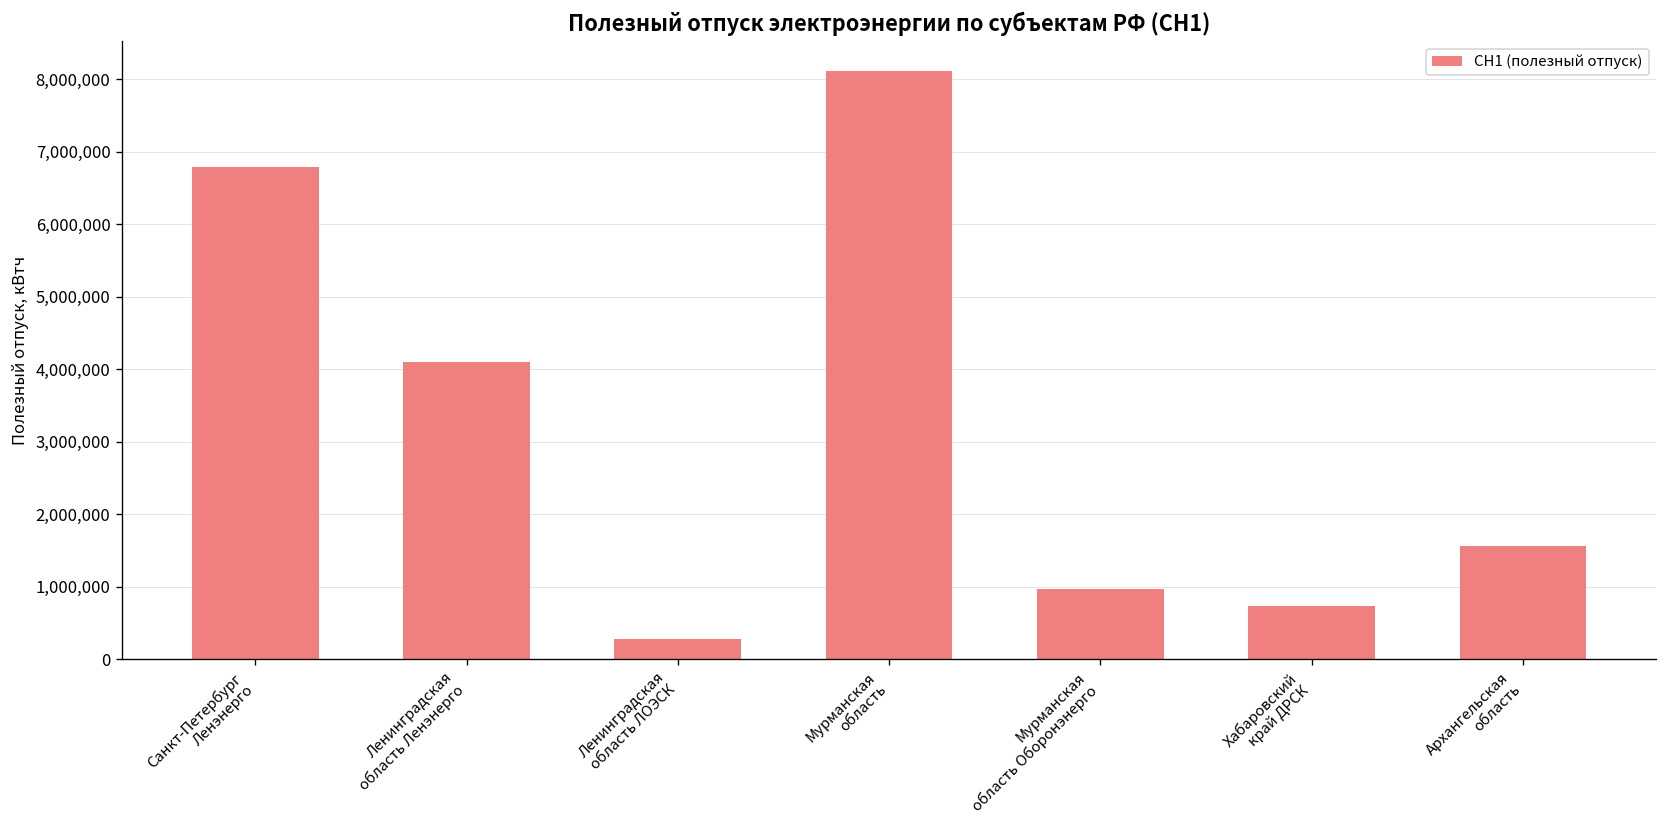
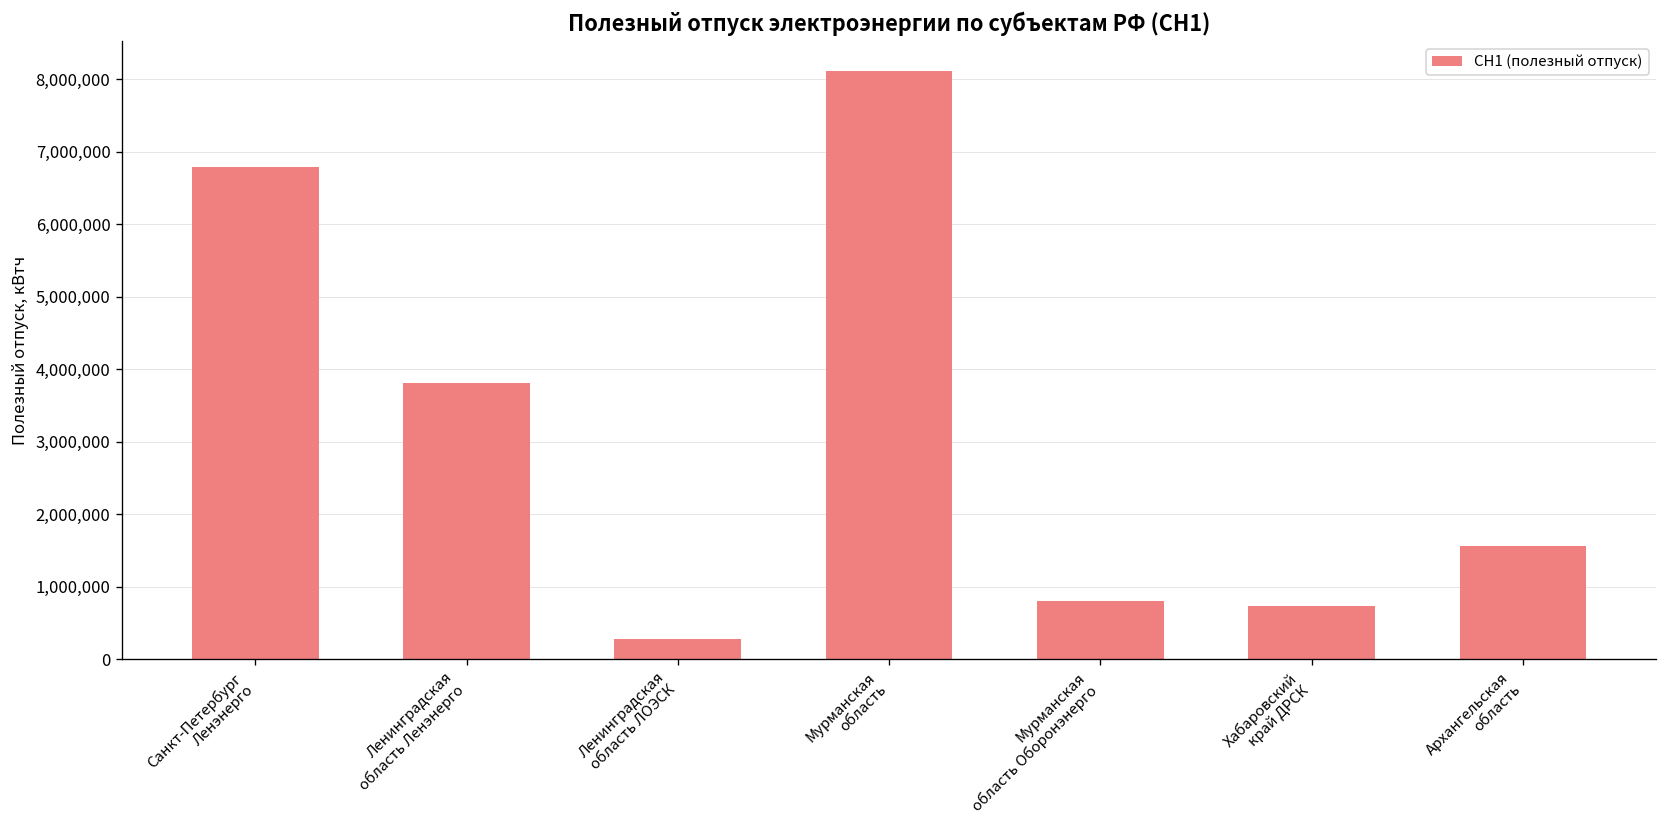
  {
    "Санкт-Петербург Ленэнерго": "6,800,000",
-   "Ленинградская область Ленэнерго": "4,100,000",
+   "Ленинградская область Ленэнерго": "3,800,000",
    "Ленинградская область ЛОЭСК": "300,000",
    "Мурманская область": "8,100,000",
-   "Мурманская область Оборонэнерго": "1,000,000",
+   "Мурманская область Оборонэнерго": "800,000",
    "Хабаровский край ДРСК": "700,000",
    "Архангельская область": "1,600,000"
  }
